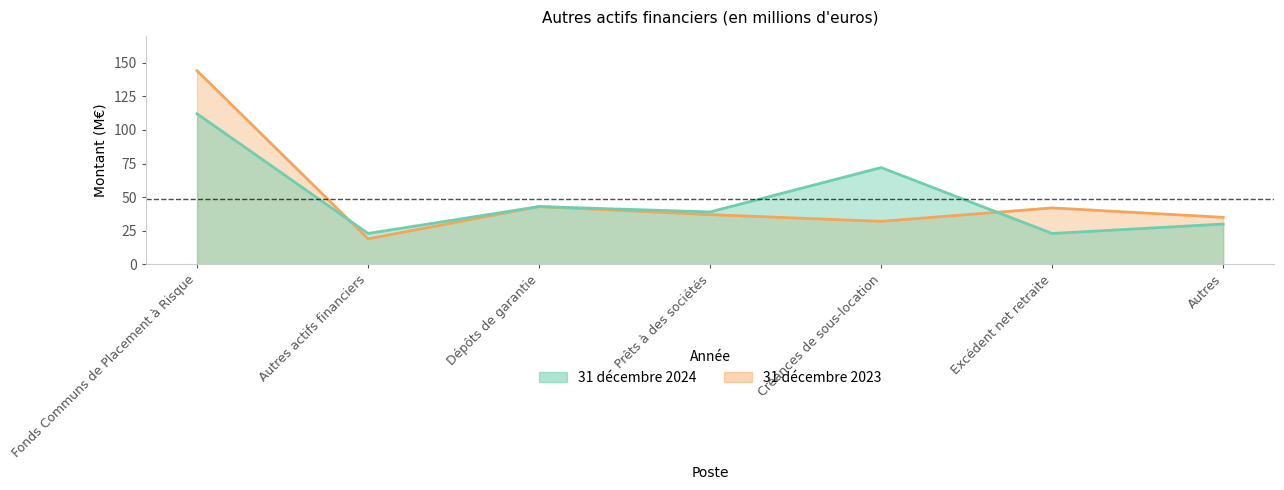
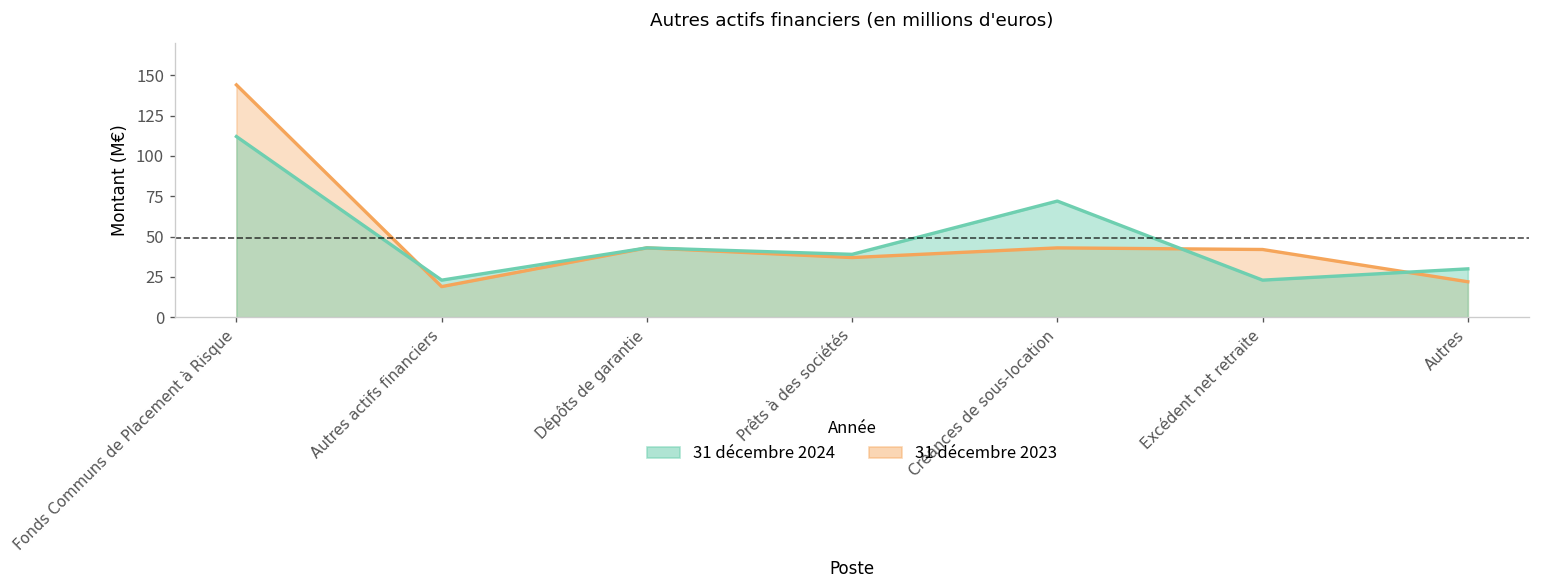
  {
    "31 décembre 2023": {
      "Fonds Communs de Placement à Risque": 144,
      "Autres actifs financiers": 19,
      "Prêts à des sociétés": 37,
-     "Créances de sous-location": 32,
+     "Créances de sous-location": 43,
      "Excédent net retraite": 42,
-     "Autres": 35
+     "Autres": 22
    },
    "31 décembre 2024": {
      "Fonds Communs de Placement à Risque": 112,
      "Autres actifs financiers": 23,
      "Prêts à des sociétés": 39,
      "Créances de sous-location": 72,
      "Excédent net retraite": 23,
      "Autres": 30
    }
  }
